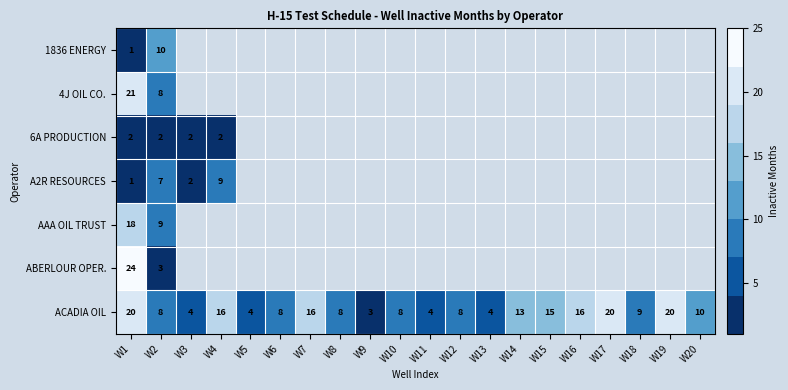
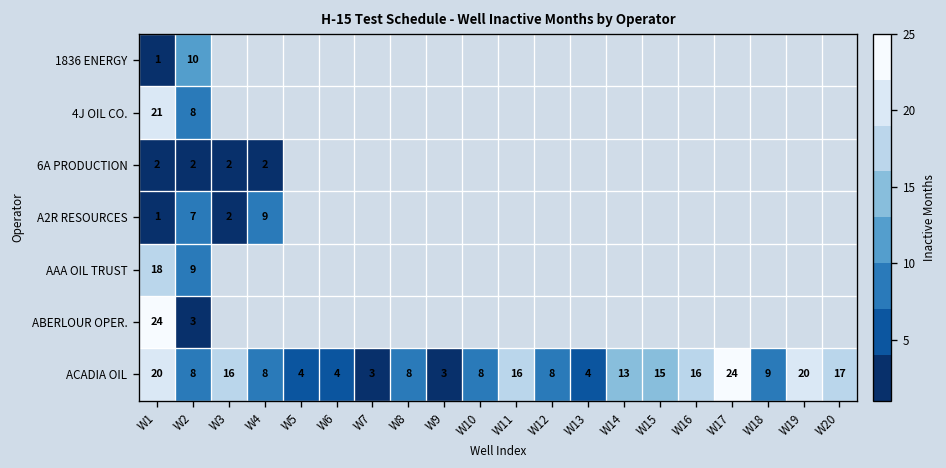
  {
    "1836 ENERGY": {
      "W1": 1,
      "W2": 10
    },
    "4J OIL CO.": {
      "W1": 21,
      "W2": 8
    },
    "6A PRODUCTION": {
      "W1": 2,
      "W2": 2,
      "W3": 2,
      "W4": 2
    },
    "A2R RESOURCES": {
      "W1": 1,
      "W2": 7,
      "W3": 2,
      "W4": 9
    },
    "AAA OIL TRUST": {
      "W1": 18,
      "W2": 9
    },
    "ABERLOUR OPER.": {
      "W1": 24,
      "W2": 3
    },
    "ACADIA OIL": {
      "W1": 20,
      "W2": 8,
-     "W3": 4,
-     "W4": 16,
+     "W3": 16,
+     "W4": 8,
      "W5": 4,
-     "W6": 8,
-     "W7": 16,
+     "W6": 4,
+     "W7": 3,
      "W8": 8,
      "W9": 3,
      "W10": 8,
-     "W11": 4,
+     "W11": 16,
      "W12": 8,
      "W13": 4,
      "W14": 13,
      "W15": 15,
      "W16": 16,
-     "W17": 20,
+     "W17": 24,
      "W18": 9,
      "W19": 20,
-     "W20": 10
+     "W20": 17
    }
  }
